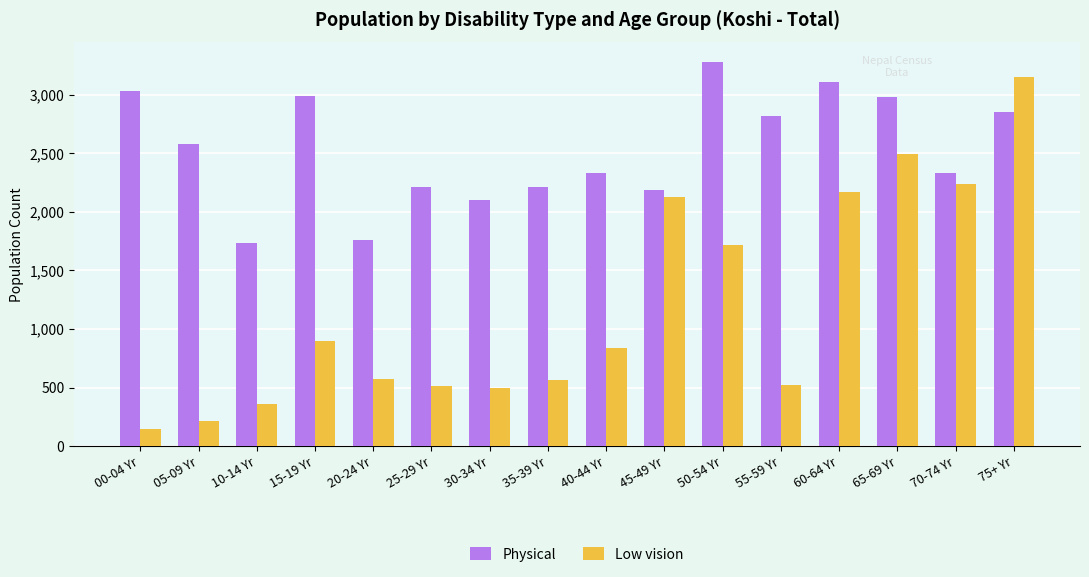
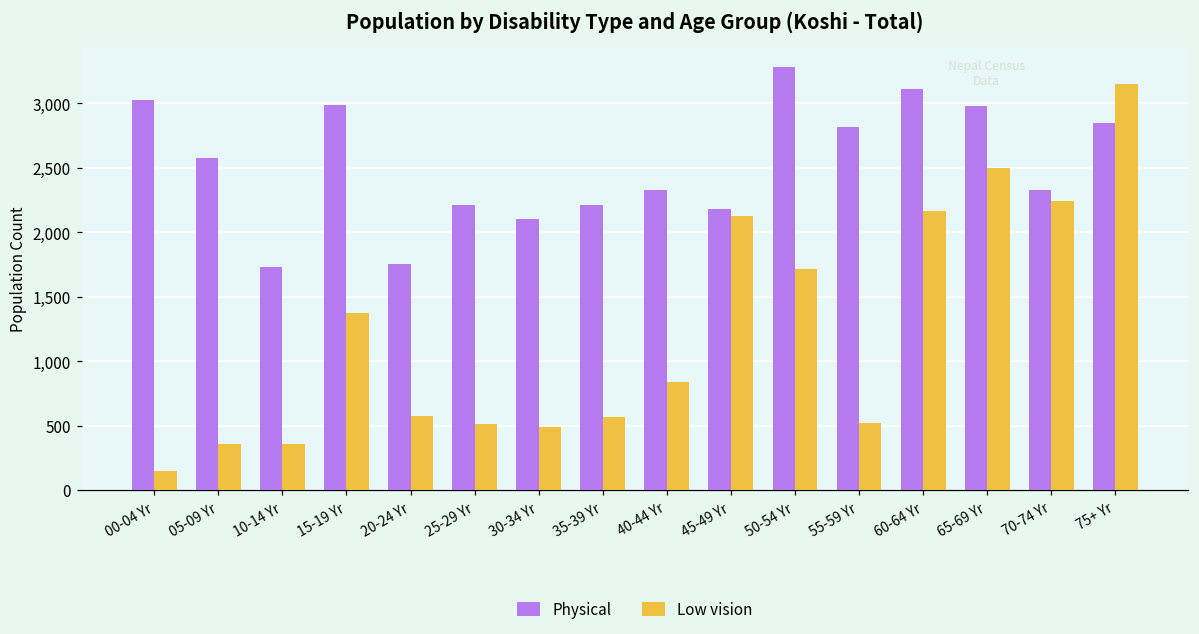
  {
    "Physical": {
      "00-04 Yr": "3,030",
      "05-09 Yr": "2,580",
      "10-14 Yr": "1,730",
      "15-19 Yr": "2,990",
      "20-24 Yr": "1,760",
      "25-29 Yr": "2,210",
      "30-34 Yr": "2,100",
      "35-39 Yr": "2,210",
      "40-44 Yr": "2,330",
      "45-49 Yr": "2,180",
      "50-54 Yr": "3,280",
      "55-59 Yr": "2,820",
      "60-64 Yr": "3,110",
      "65-69 Yr": "2,980",
      "70-74 Yr": "2,330",
      "75+ Yr": "2,850"
    },
    "Low vision": {
      "00-04 Yr": "140",
-     "05-09 Yr": "220",
+     "05-09 Yr": "360",
      "10-14 Yr": "360",
-     "15-19 Yr": "900",
+     "15-19 Yr": "1,370",
      "20-24 Yr": "580",
      "25-29 Yr": "520",
      "30-34 Yr": "490",
      "35-39 Yr": "570",
      "40-44 Yr": "840",
      "45-49 Yr": "2,130",
      "50-54 Yr": "1,720",
      "55-59 Yr": "520",
      "60-64 Yr": "2,170",
      "65-69 Yr": "2,500",
      "70-74 Yr": "2,240",
      "75+ Yr": "3,150"
    }
  }
